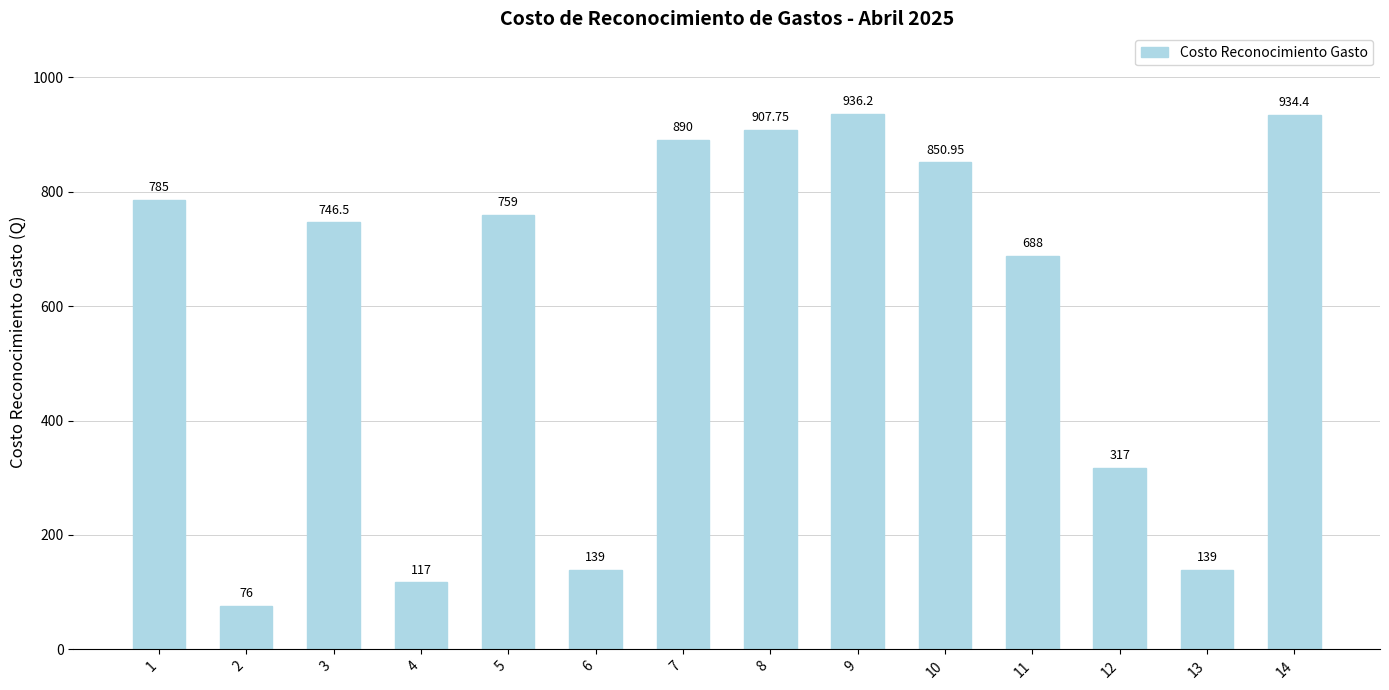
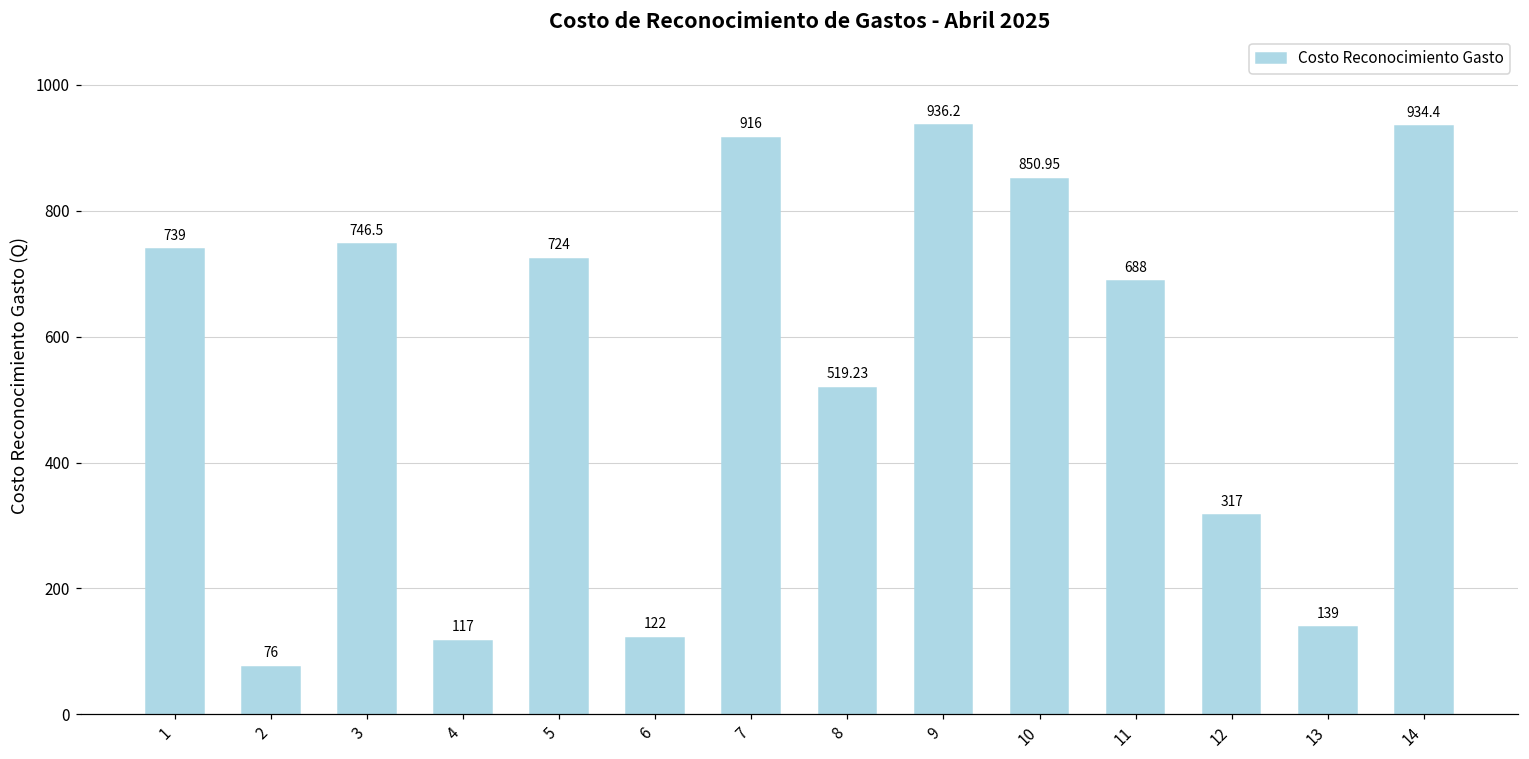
  {
-   "1": 785,
+   "1": 739,
    "2": 76,
    "3": 746.5,
    "4": 117,
-   "5": 759,
-   "6": 139,
-   "7": 890,
-   "8": 907.75,
+   "5": 724,
+   "6": 122,
+   "7": 916,
+   "8": 519.23,
    "9": 936.2,
    "10": 850.95,
    "11": 688,
    "12": 317,
    "13": 139,
    "14": 934.4
  }
